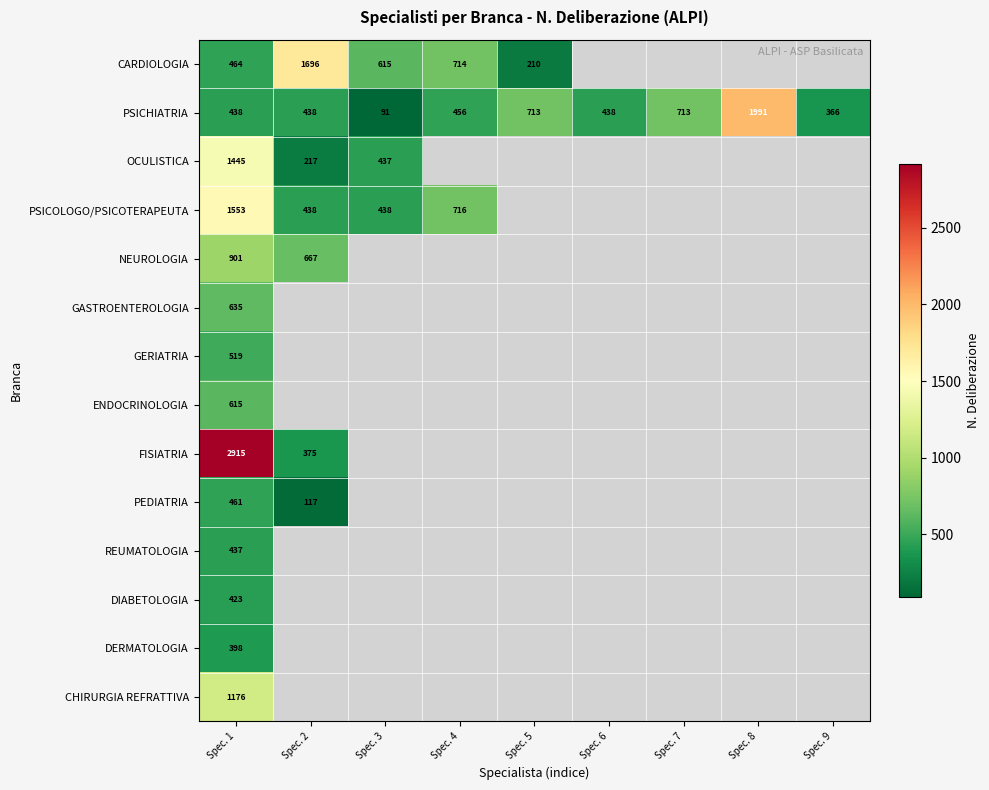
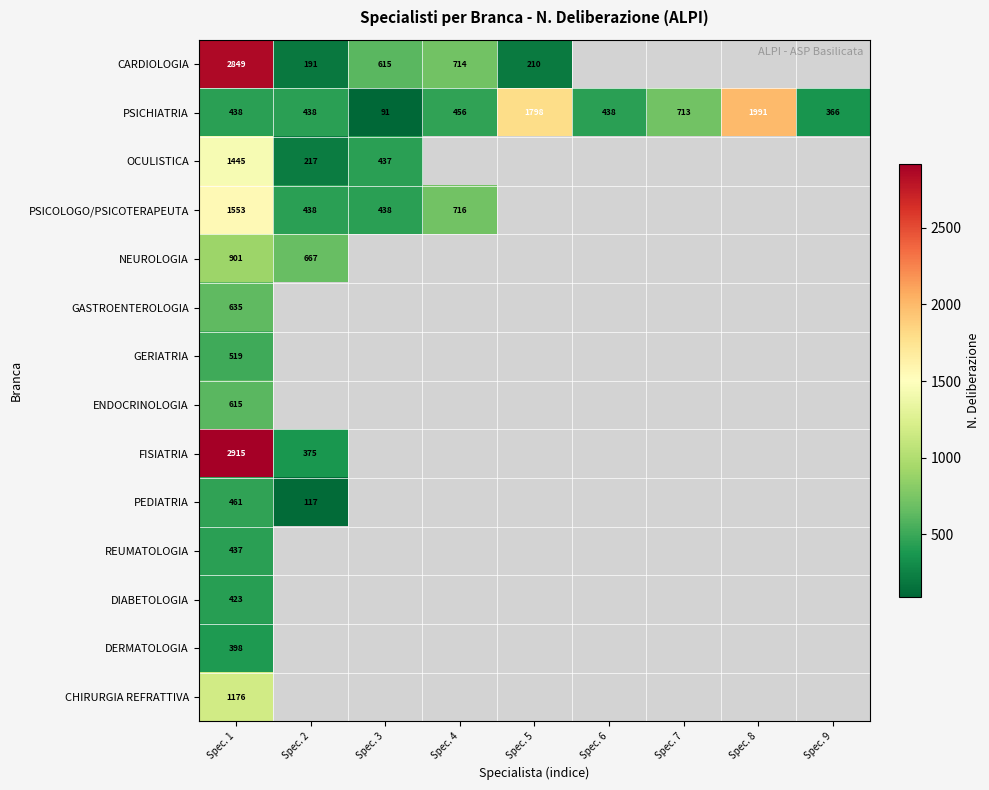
  {
    "CARDIOLOGIA": {
-     "Spec. 1": 464,
-     "Spec. 2": 1696,
+     "Spec. 1": 2849,
+     "Spec. 2": 191,
      "Spec. 3": 615,
      "Spec. 4": 714,
      "Spec. 5": 210
    },
    "PSICHIATRIA": {
      "Spec. 1": 438,
      "Spec. 2": 438,
      "Spec. 3": 91,
      "Spec. 4": 456,
-     "Spec. 5": 713,
+     "Spec. 5": 1798,
      "Spec. 6": 438,
      "Spec. 7": 713,
      "Spec. 8": 1991,
      "Spec. 9": 366
    },
    "OCULISTICA": {
      "Spec. 1": 1445,
      "Spec. 2": 217,
      "Spec. 3": 437
    },
    "PSICOLOGO/PSICOTERAPEUTA": {
      "Spec. 1": 1553,
      "Spec. 2": 438,
      "Spec. 3": 438,
      "Spec. 4": 716
    },
    "NEUROLOGIA": {
      "Spec. 1": 901,
      "Spec. 2": 667
    },
    "GASTROENTEROLOGIA": {
      "Spec. 1": 635
    },
    "GERIATRIA": {
      "Spec. 1": 519
    },
    "ENDOCRINOLOGIA": {
      "Spec. 1": 615
    },
    "FISIATRIA": {
      "Spec. 1": 2915,
      "Spec. 2": 375
    },
    "PEDIATRIA": {
      "Spec. 1": 461,
      "Spec. 2": 117
    },
    "REUMATOLOGIA": {
      "Spec. 1": 437
    },
    "DIABETOLOGIA": {
      "Spec. 1": 423
    },
    "DERMATOLOGIA": {
      "Spec. 1": 398
    },
    "CHIRURGIA REFRATTIVA": {
      "Spec. 1": 1176
    }
  }
